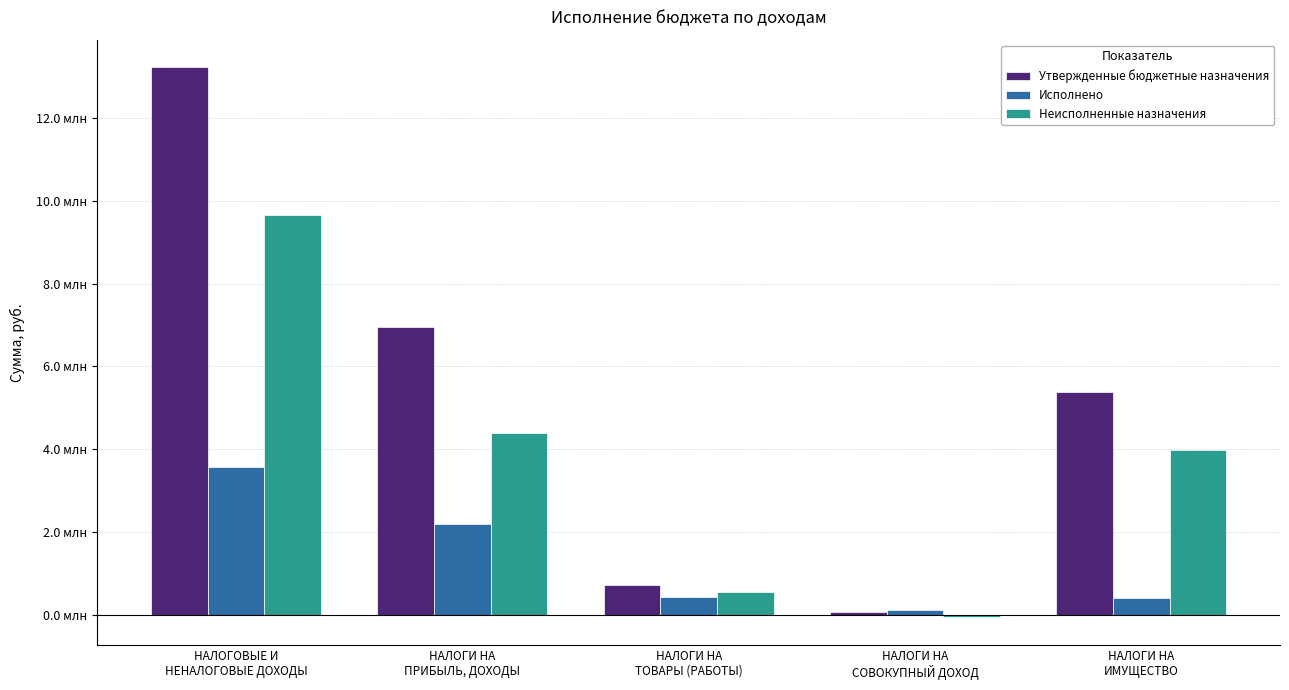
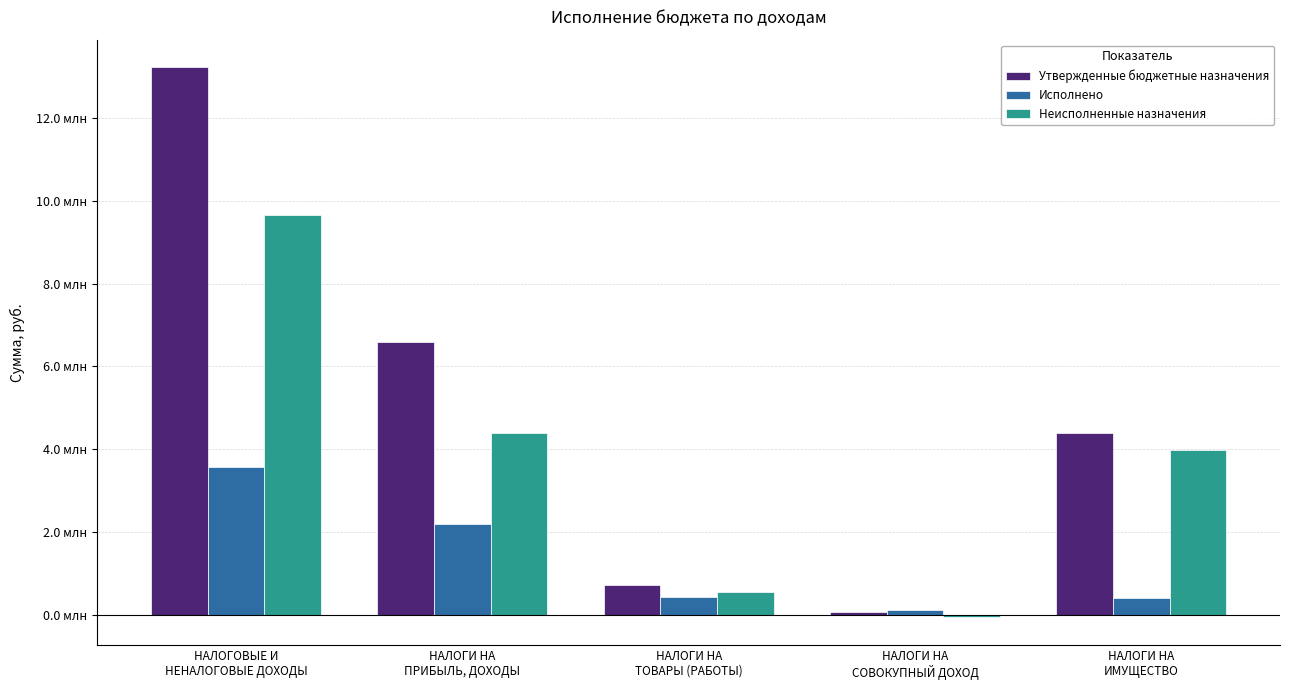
  {
    "Утвержденные бюджетные назначения": {
      "НАЛОГОВЫЕ И НЕНАЛОГОВЫЕ ДОХОДЫ": "13.2 млн",
-     "НАЛОГИ НА ПРИБЫЛЬ, ДОХОДЫ": "7.0 млн",
+     "НАЛОГИ НА ПРИБЫЛЬ, ДОХОДЫ": "6.6 млн",
      "НАЛОГИ НА ТОВАРЫ (РАБОТЫ)": "0.7 млн",
-     "НАЛОГИ НА ИМУЩЕСТВО": "5.4 млн"
+     "НАЛОГИ НА ИМУЩЕСТВО": "4.4 млн"
    }
  }
